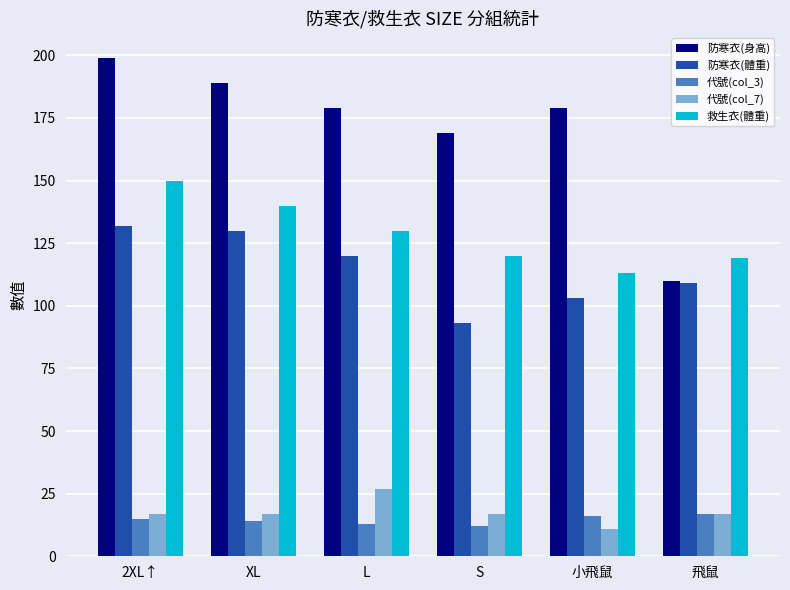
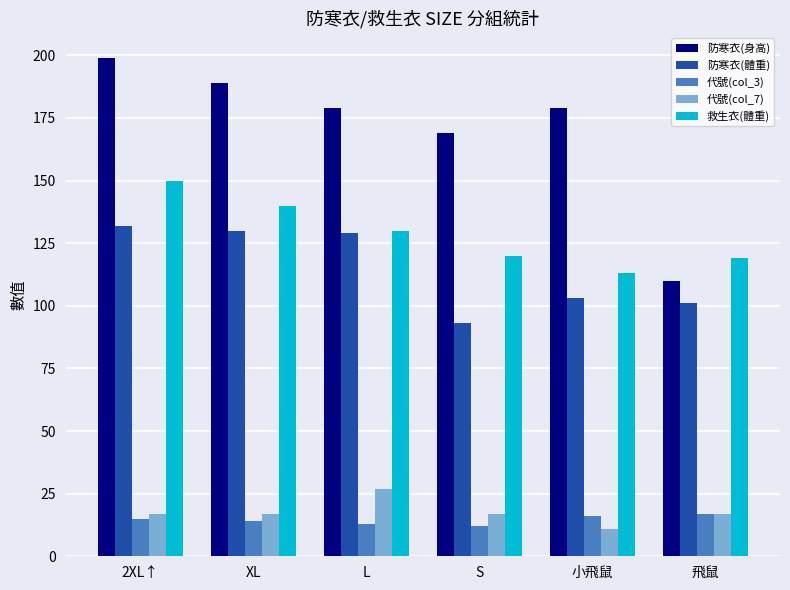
  {
    "防寒衣(身高)": {
      "2XL↑": 199,
      "XL": 189,
      "L": 179,
      "S": 169,
      "小飛鼠": 179,
      "飛鼠": 110
    },
    "防寒衣(體重)": {
      "2XL↑": 132,
      "XL": 130,
-     "L": 120,
+     "L": 129,
      "S": 93,
      "小飛鼠": 103,
-     "飛鼠": 109
+     "飛鼠": 101
    },
    "代號(col_3)": {
      "2XL↑": 15,
      "XL": 14,
      "L": 13,
      "S": 12,
      "小飛鼠": 16,
      "飛鼠": 17
    },
    "代號(col_7)": {
      "2XL↑": 17,
      "XL": 17,
      "L": 27,
      "S": 17,
      "小飛鼠": 11,
      "飛鼠": 17
    },
    "救生衣(體重)": {
      "2XL↑": 150,
      "XL": 140,
      "L": 130,
      "S": 120,
      "小飛鼠": 113,
      "飛鼠": 119
    }
  }
